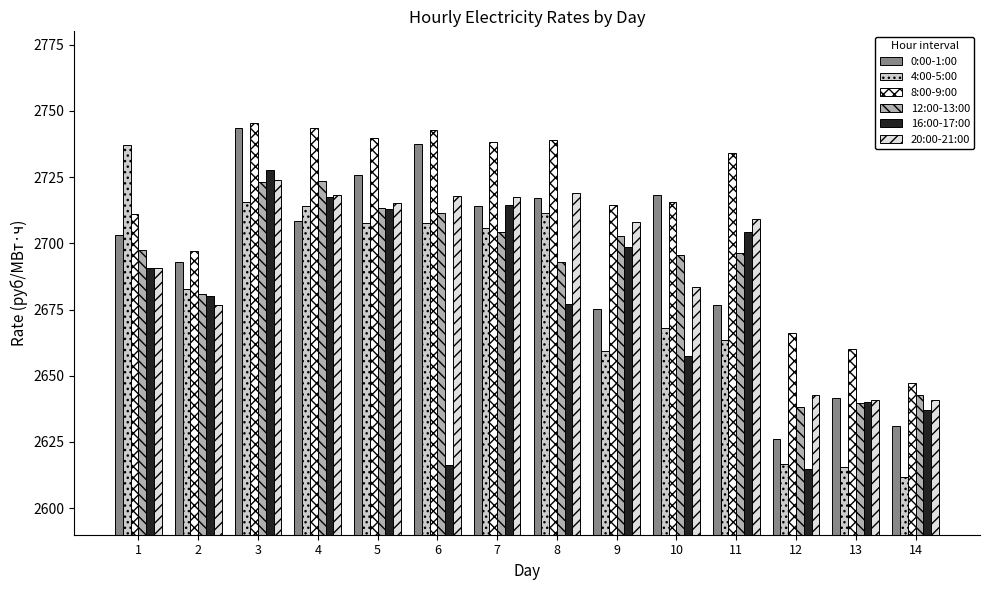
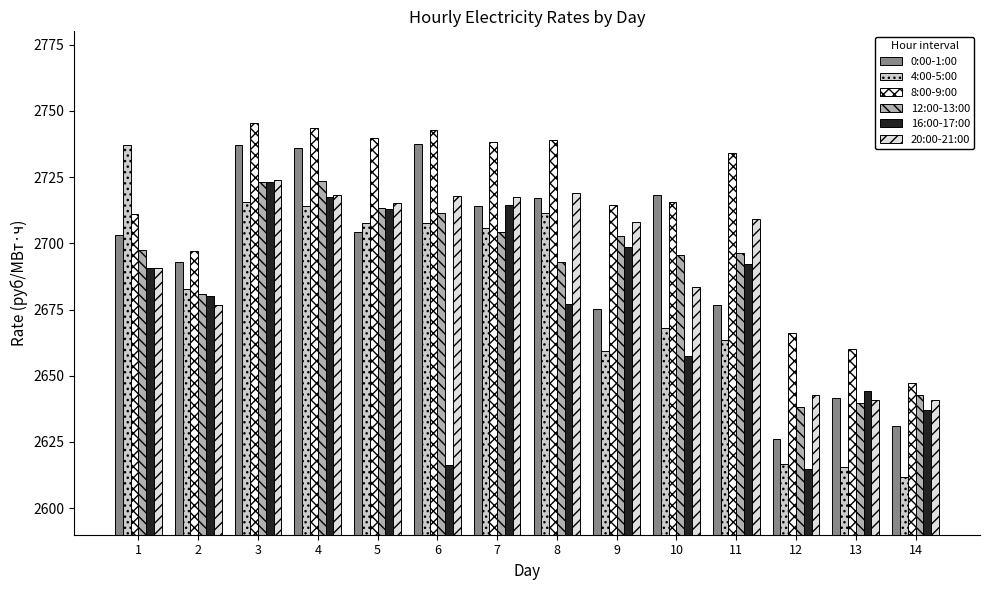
  {
    "0:00-1:00": {
      "1": 2703,
      "2": 2693,
-     "3": 2743,
-     "4": 2708,
-     "5": 2726,
+     "3": 2737,
+     "4": 2736,
+     "5": 2704,
      "6": 2737,
      "7": 2714,
      "8": 2717,
      "9": 2675,
      "10": 2718,
      "11": 2677,
      "12": 2626,
      "13": 2642,
      "14": 2631
    },
    "16:00-17:00": {
      "1": 2691,
      "2": 2680,
-     "3": 2728,
+     "3": 2723,
      "4": 2717,
      "5": 2713,
      "6": 2616,
      "7": 2715,
      "8": 2677,
      "9": 2698,
      "10": 2657,
-     "11": 2704,
+     "11": 2692,
      "12": 2615,
-     "13": 2640,
+     "13": 2644,
      "14": 2637
    }
  }
